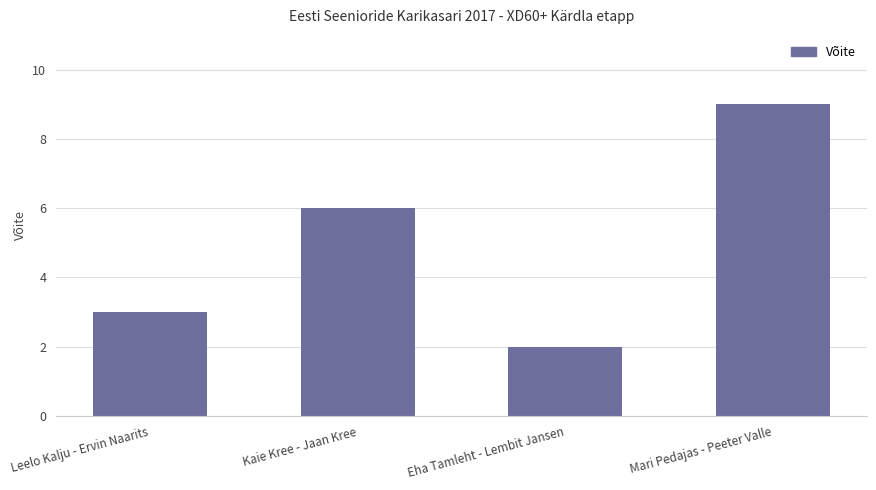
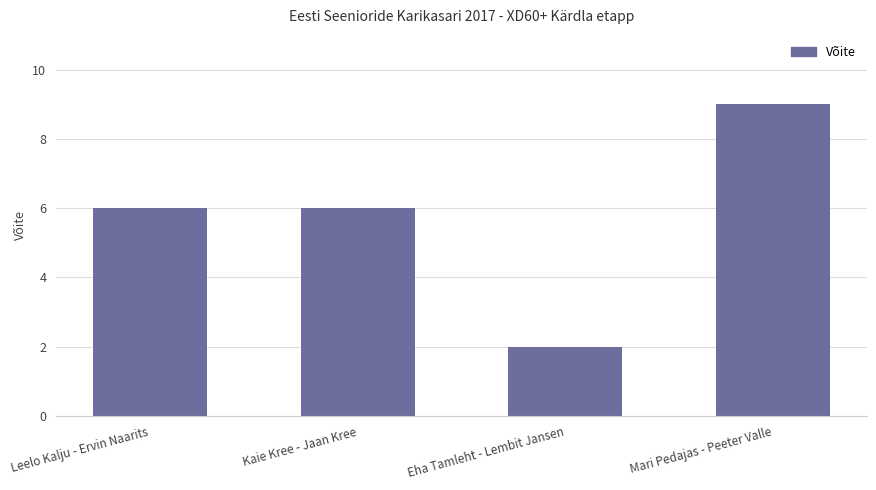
  {
-   "Leelo Kalju - Ervin Naarits": 3,
+   "Leelo Kalju - Ervin Naarits": 6,
    "Kaie Kree - Jaan Kree": 6,
    "Eha Tamleht - Lembit Jansen": 2,
    "Mari Pedajas - Peeter Valle": 9
  }
